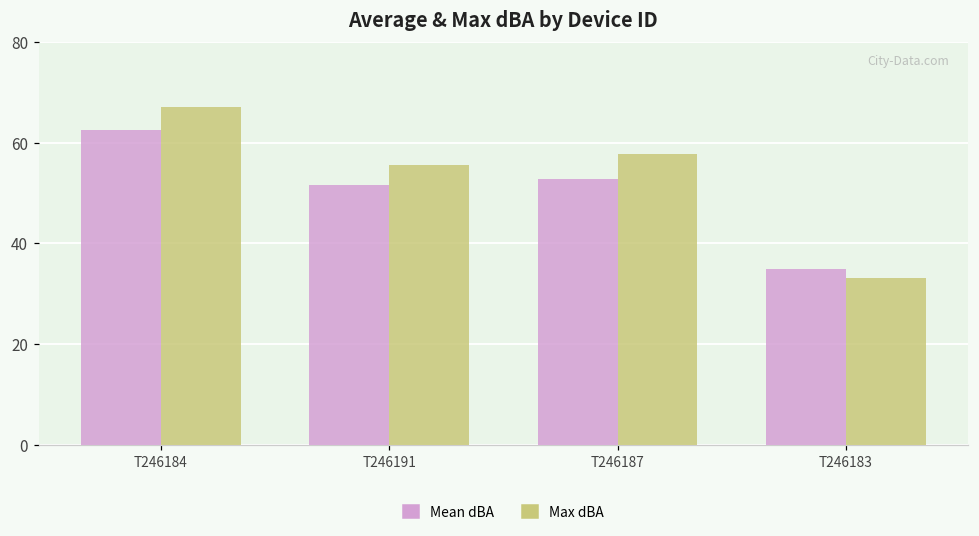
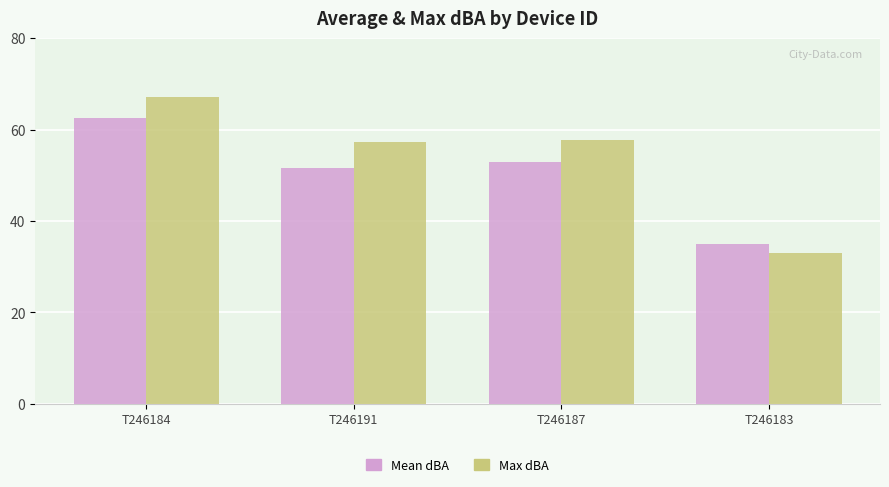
  {
    "Mean dBA": {
      "T246184": 63,
      "T246191": 52,
      "T246187": 53,
      "T246183": 35
    },
    "Max dBA": {
      "T246184": 67,
-     "T246191": 56,
+     "T246191": 57,
      "T246187": 58,
      "T246183": 33
    }
  }
